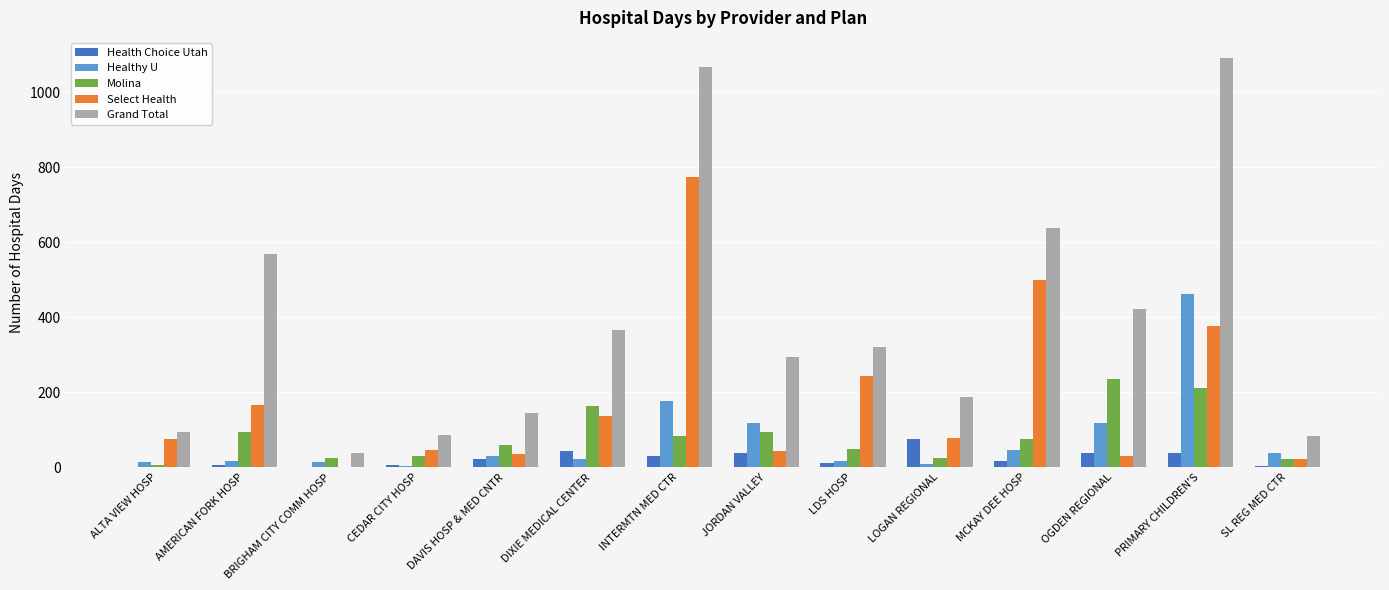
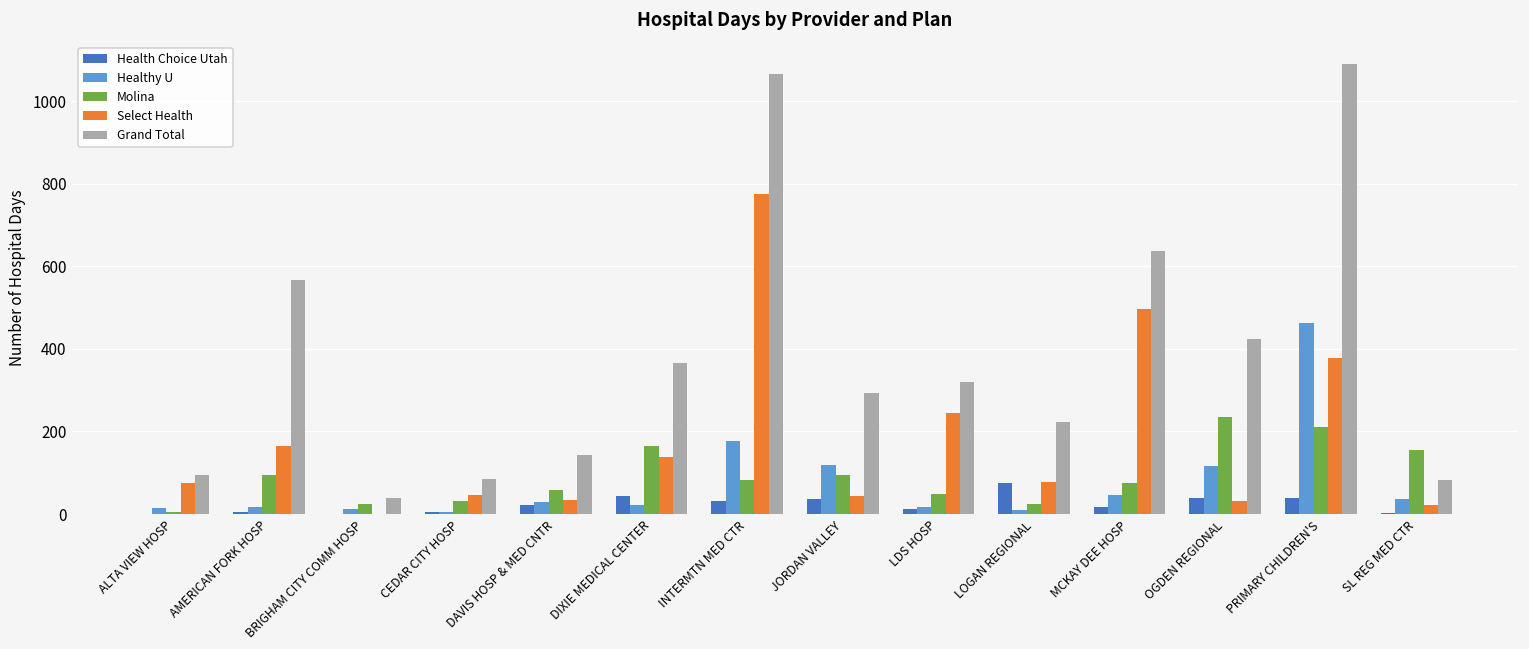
  {
    "Molina": {
      "AMERICAN FORK HOSP": 90,
      "BRIGHAM CITY COMM HOSP": 30,
      "CEDAR CITY HOSP": 30,
      "DAVIS HOSP & MED CNTR": 60,
      "DIXIE MEDICAL CENTER": 160,
      "INTERMTN MED CTR": 80,
      "JORDAN VALLEY": 100,
      "LDS HOSP": 50,
      "LOGAN REGIONAL": 30,
      "MCKAY DEE HOSP": 80,
      "OGDEN REGIONAL": 240,
      "PRIMARY CHILDREN'S": 210,
-     "SL REG MED CTR": 20
+     "SL REG MED CTR": 160
    },
    "Select Health": {
      "ALTA VIEW HOSP": 80,
      "AMERICAN FORK HOSP": 170,
      "BRIGHAM CITY COMM HOSP": 0,
      "CEDAR CITY HOSP": 50,
      "DAVIS HOSP & MED CNTR": 40,
      "DIXIE MEDICAL CENTER": 140,
      "INTERMTN MED CTR": 780,
      "JORDAN VALLEY": 40,
      "LDS HOSP": 240,
      "LOGAN REGIONAL": 80,
      "MCKAY DEE HOSP": 500,
      "OGDEN REGIONAL": 30,
      "PRIMARY CHILDREN'S": 380,
      "SL REG MED CTR": 20
    },
    "Grand Total": {
      "ALTA VIEW HOSP": 90,
      "AMERICAN FORK HOSP": 570,
      "BRIGHAM CITY COMM HOSP": 40,
      "CEDAR CITY HOSP": 90,
      "DAVIS HOSP & MED CNTR": 140,
      "DIXIE MEDICAL CENTER": 370,
      "INTERMTN MED CTR": 1070,
      "JORDAN VALLEY": 290,
      "LDS HOSP": 320,
-     "LOGAN REGIONAL": 190,
+     "LOGAN REGIONAL": 220,
      "MCKAY DEE HOSP": 640,
      "OGDEN REGIONAL": 420,
      "PRIMARY CHILDREN'S": 1090,
      "SL REG MED CTR": 80
    }
  }
